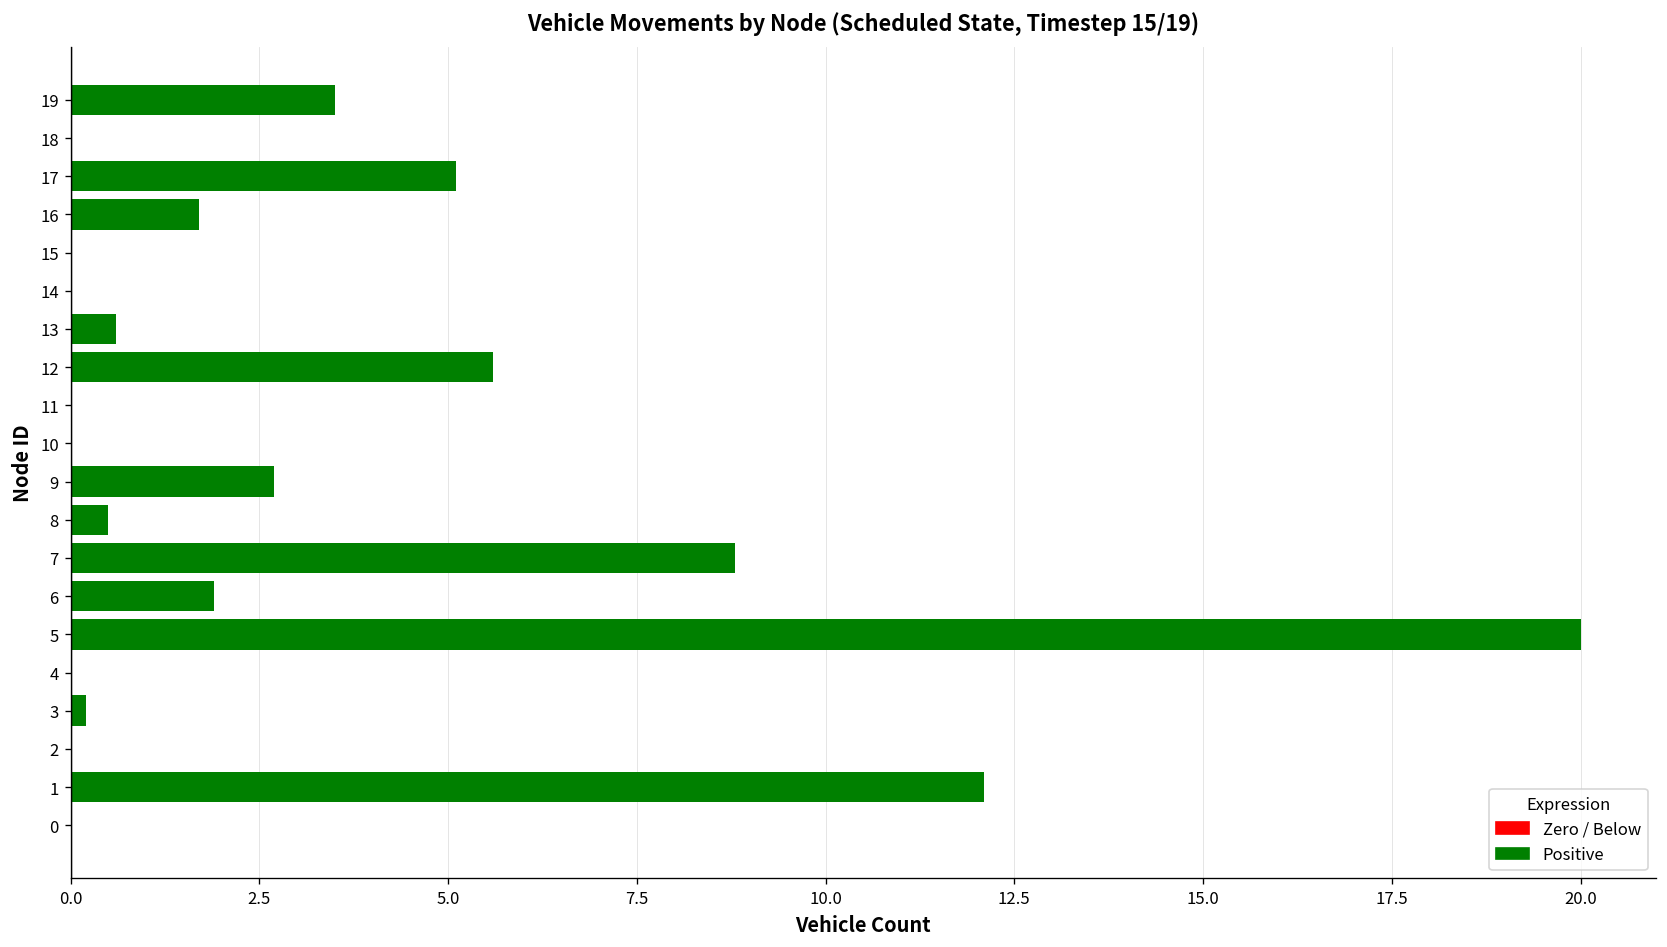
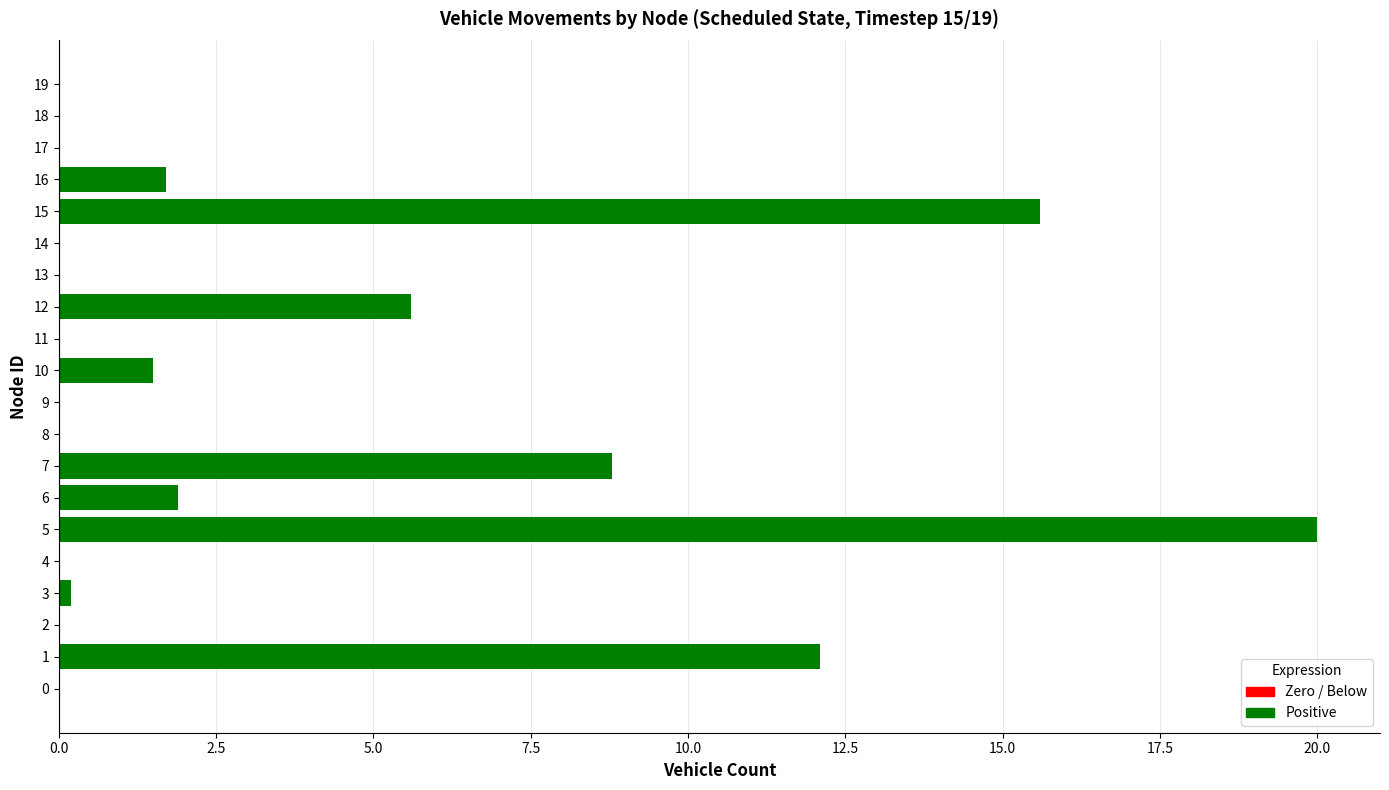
  {
-   "19": 3.5,
+   "19": 0.0,
    "18": 0.0,
-   "17": 5.1,
+   "17": 0.0,
    "16": 1.7,
-   "15": 0.0,
+   "15": 15.6,
    "14": 0.0,
-   "13": 0.6,
+   "13": 0.0,
    "12": 5.6,
    "11": 0.0,
-   "10": 0.0,
-   "9": 2.7,
-   "8": 0.5,
+   "10": 1.5,
+   "9": 0.0,
+   "8": 0.0,
    "7": 8.8,
    "6": 1.9,
    "5": 20.0,
    "4": 0.0,
    "3": 0.2,
    "2": 0.0,
    "1": 12.1,
    "0": 0.0
  }
